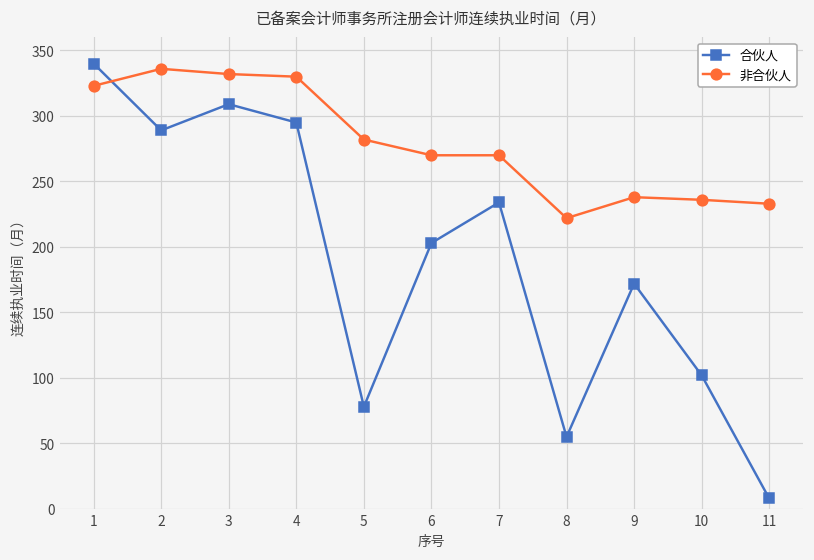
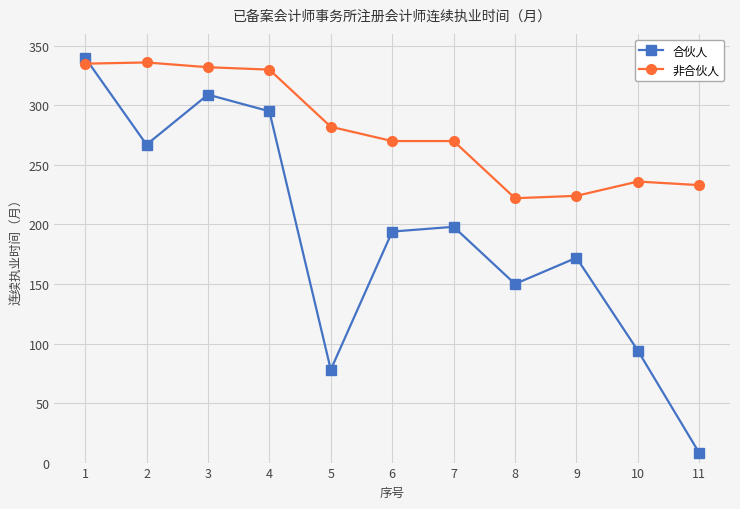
  {
    "合伙人": {
      "1": 340,
-     "2": 289,
+     "2": 267,
      "3": 309,
      "4": 295,
      "5": 78,
-     "6": 203,
-     "7": 234,
-     "8": 55,
+     "6": 194,
+     "7": 198,
+     "8": 150,
      "9": 172,
-     "10": 102,
+     "10": 94,
      "11": 8
    },
    "非合伙人": {
-     "1": 323,
+     "1": 335,
      "2": 336,
      "3": 332,
      "4": 330,
      "5": 282,
      "6": 270,
      "7": 270,
      "8": 222,
-     "9": 238,
+     "9": 224,
      "10": 236,
      "11": 233
    }
  }
